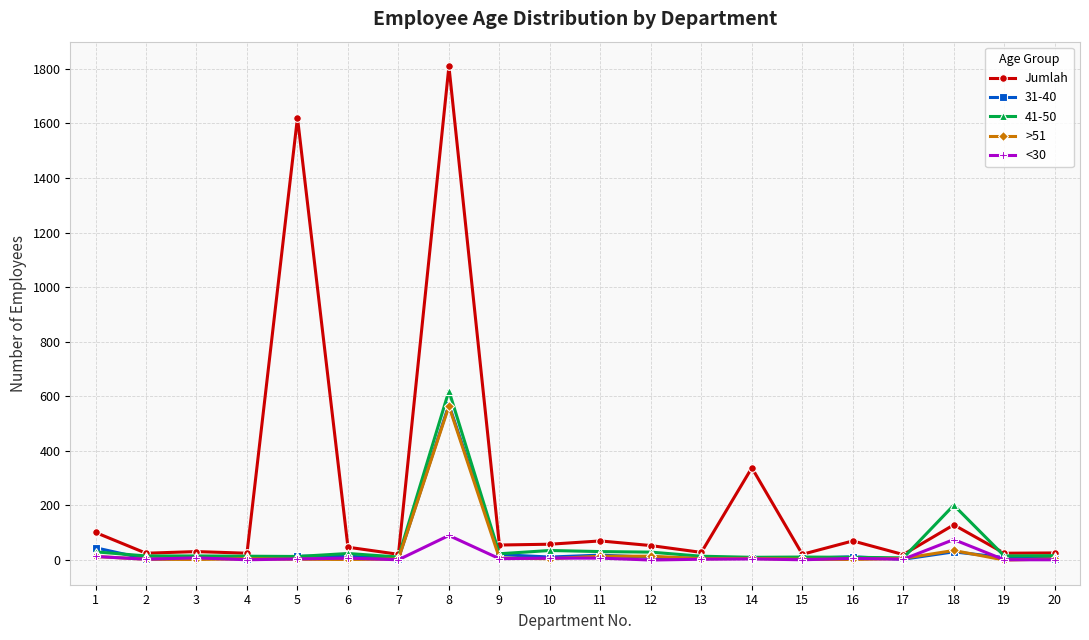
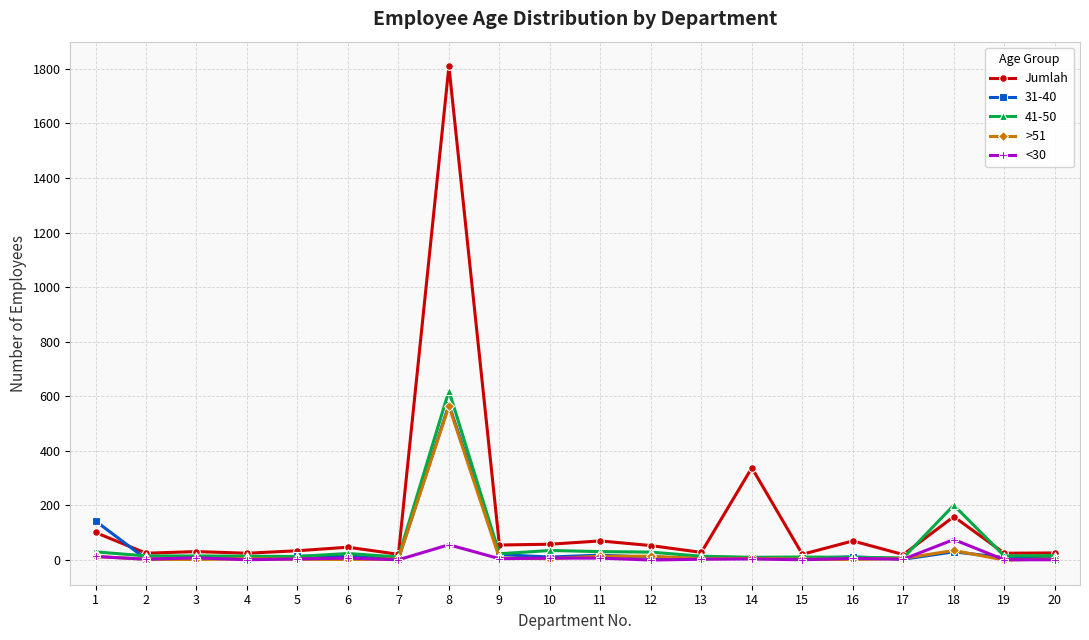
  {
    "Jumlah": {
      "1": 100,
      "2": 30,
      "3": 30,
      "4": 30,
-     "5": 1620,
+     "5": 30,
      "6": 50,
      "7": 20,
      "8": 1810,
      "9": 60,
      "10": 60,
      "11": 70,
      "12": 50,
      "13": 30,
      "14": 340,
      "15": 20,
      "16": 70,
      "17": 20,
-     "18": 130,
+     "18": 160,
      "19": 30,
      "20": 30
    },
    "31-40": {
-     "1": 50
+     "1": 140
    },
    "41-50": {
      "1": 30,
      "2": 20,
      "6": 20,
      "8": 620,
      "10": 40,
      "11": 30,
      "12": 30,
      "18": 200,
      "20": 20
    },
    "<30": {
-     "8": 90,
+     "8": 60,
      "12": 0,
      "18": 80
    }
  }
